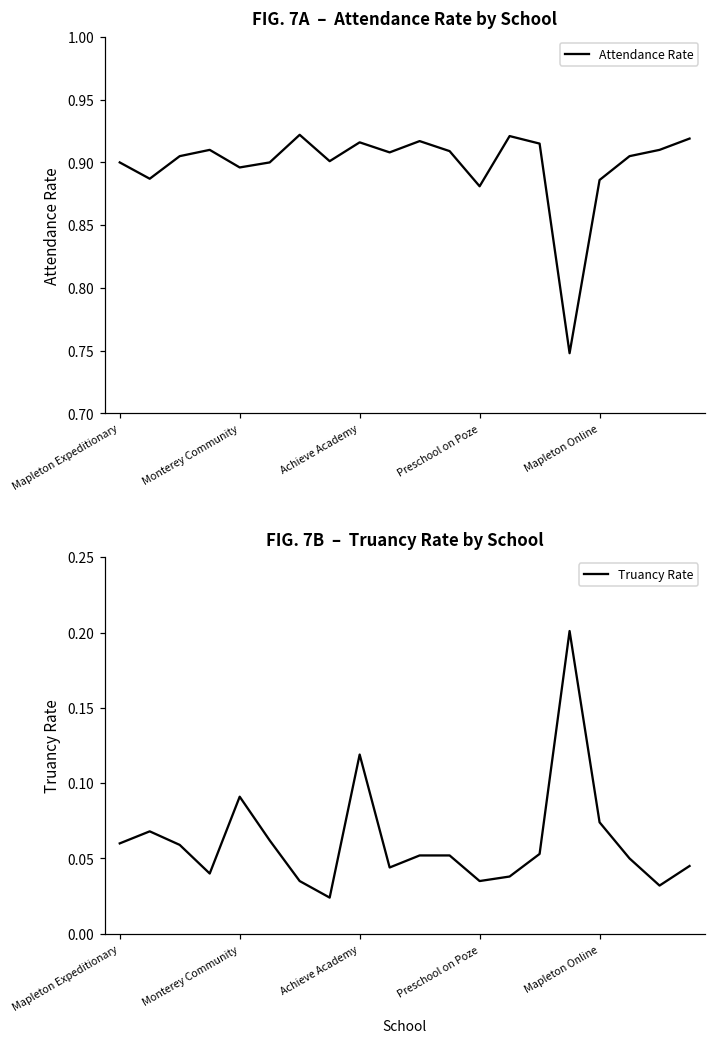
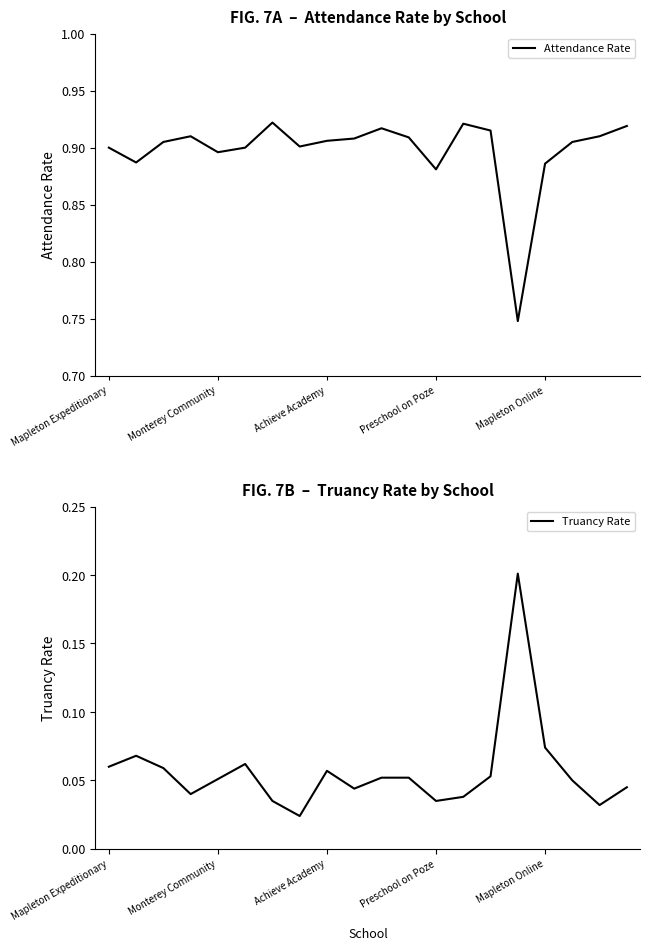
  {
    "FIG. 7A – Attendance Rate by School": {
      "Mapleton Expeditionary": 0.900,
      "Monterey Community": 0.896,
-     "Achieve Academy": 0.916,
+     "Achieve Academy": 0.906,
      "Preschool on Poze": 0.881,
      "Mapleton Online": 0.886
    },
    "FIG. 7B – Truancy Rate by School": {
      "Mapleton Expeditionary": 0.060,
-     "Monterey Community": 0.091,
-     "Achieve Academy": 0.119,
+     "Monterey Community": 0.051,
+     "Achieve Academy": 0.057,
      "Preschool on Poze": 0.035,
      "Mapleton Online": 0.074
    }
  }
